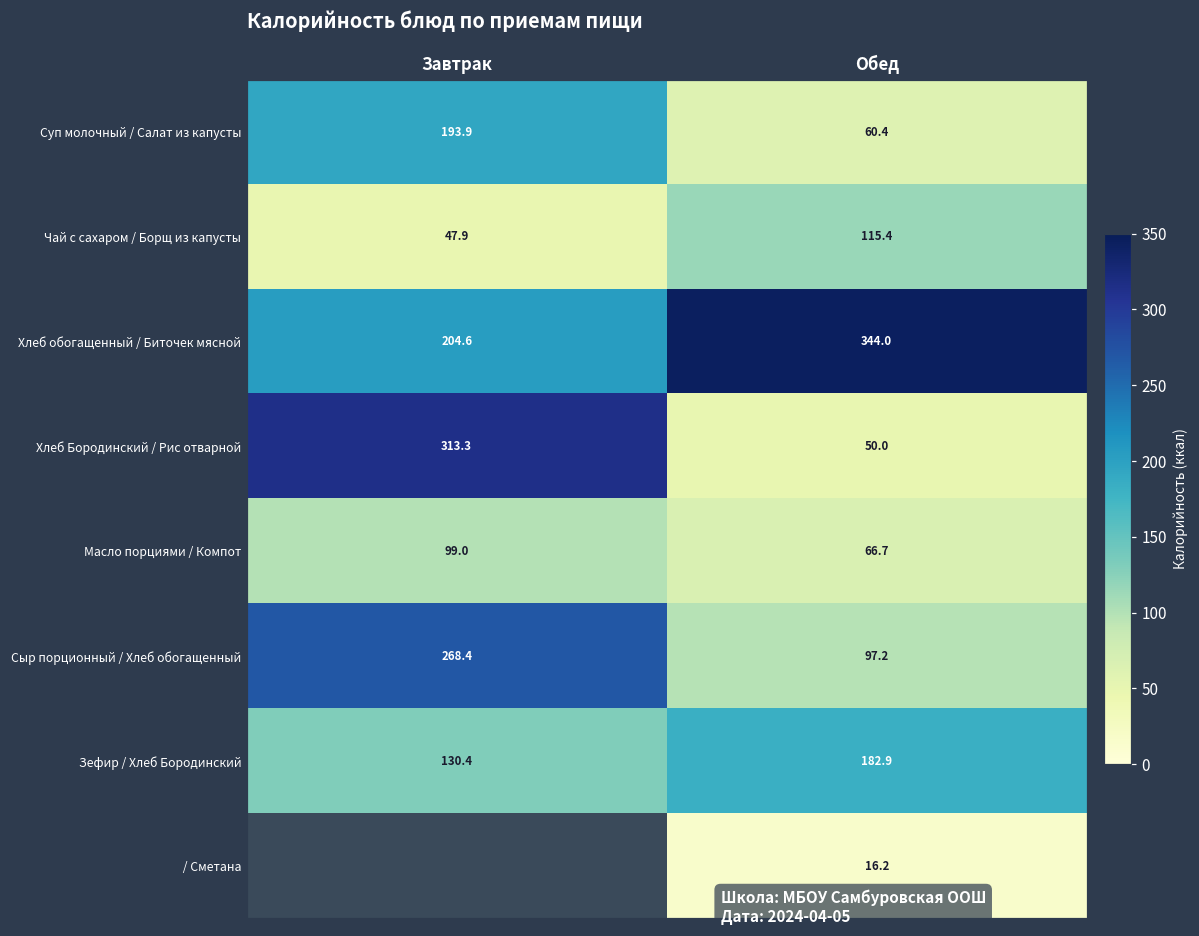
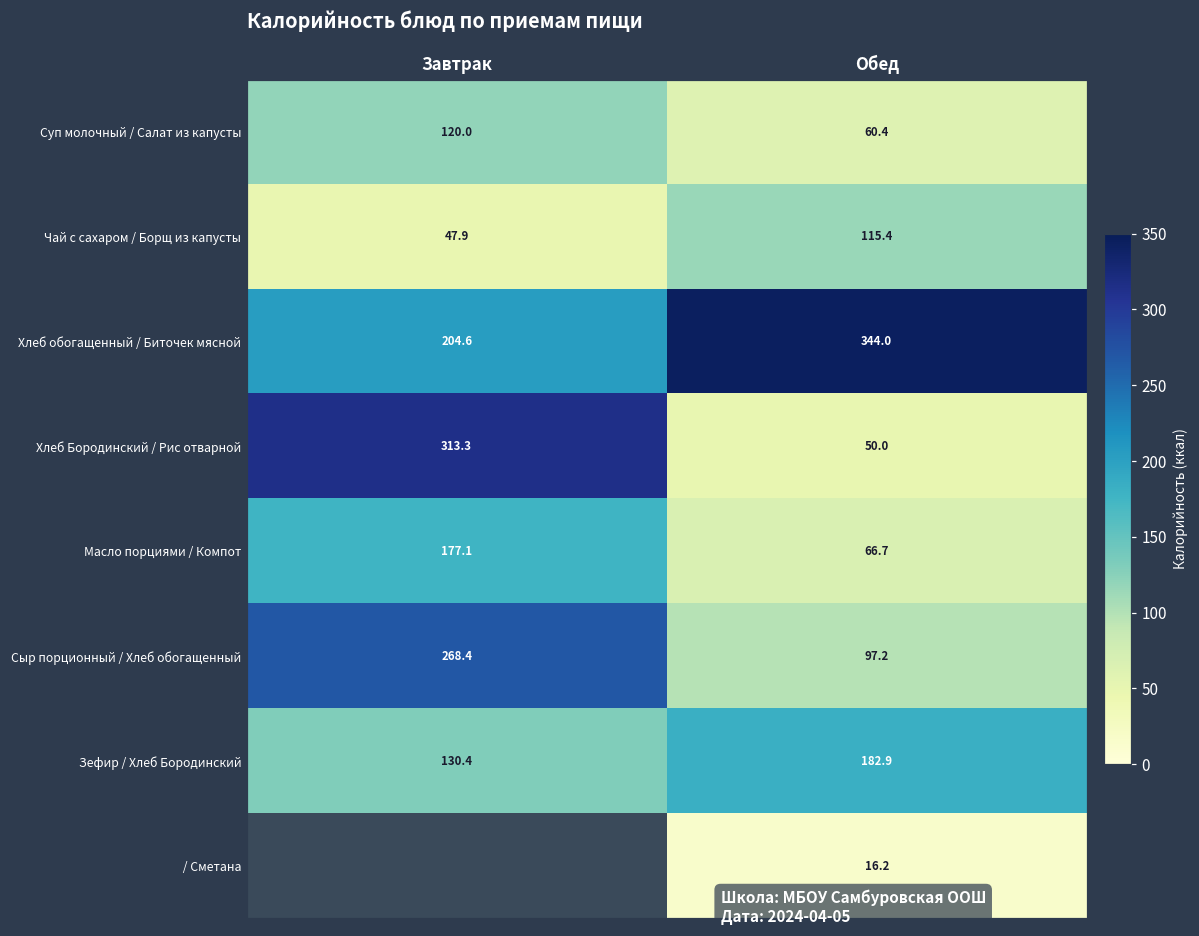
  {
    "Суп молочный / Салат из капусты": {
-     "Завтрак": 193.9,
+     "Завтрак": 120.0,
      "Обед": 60.4
    },
    "Чай с сахаром / Борщ из капусты": {
      "Завтрак": 47.9,
      "Обед": 115.4
    },
    "Хлеб обогащенный / Биточек мясной": {
      "Завтрак": 204.6,
      "Обед": 344.0
    },
    "Хлеб Бородинский / Рис отварной": {
      "Завтрак": 313.3,
      "Обед": 50.0
    },
    "Масло порциями / Компот": {
-     "Завтрак": 99.0,
+     "Завтрак": 177.1,
      "Обед": 66.7
    },
    "Сыр порционный / Хлеб обогащенный": {
      "Завтрак": 268.4,
      "Обед": 97.2
    },
    "Зефир / Хлеб Бородинский": {
      "Завтрак": 130.4,
      "Обед": 182.9
    },
    "/ Сметана": {
      "Обед": 16.2
    }
  }
